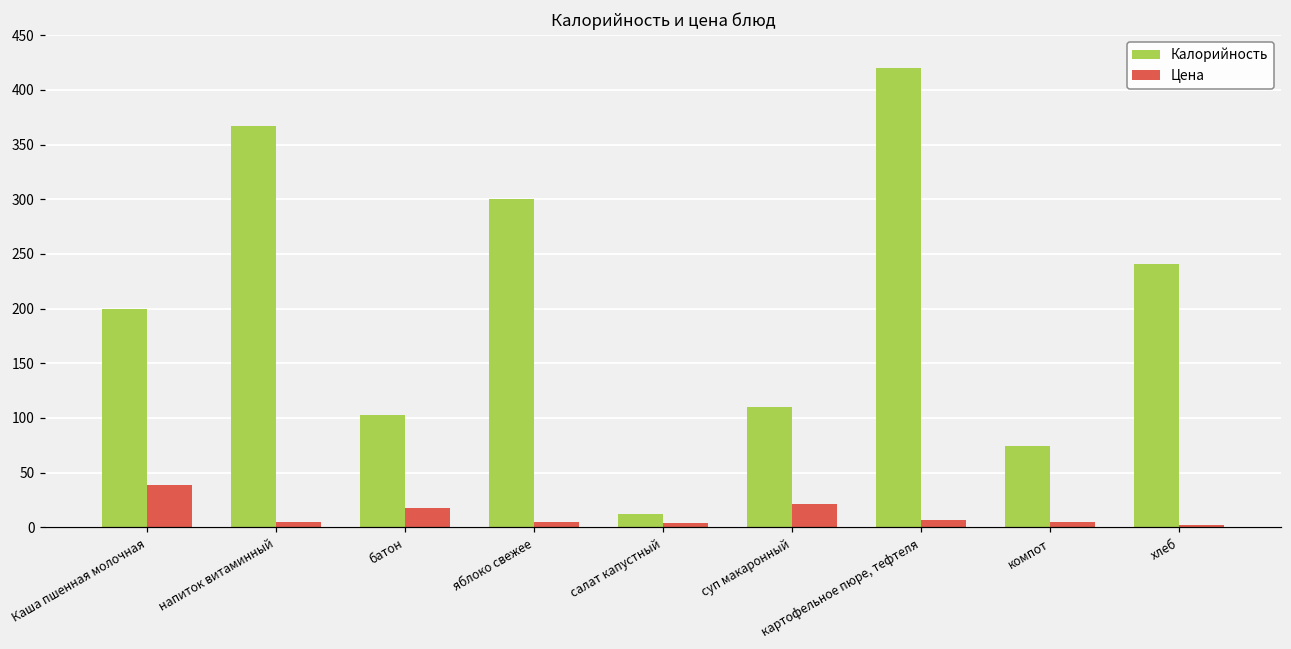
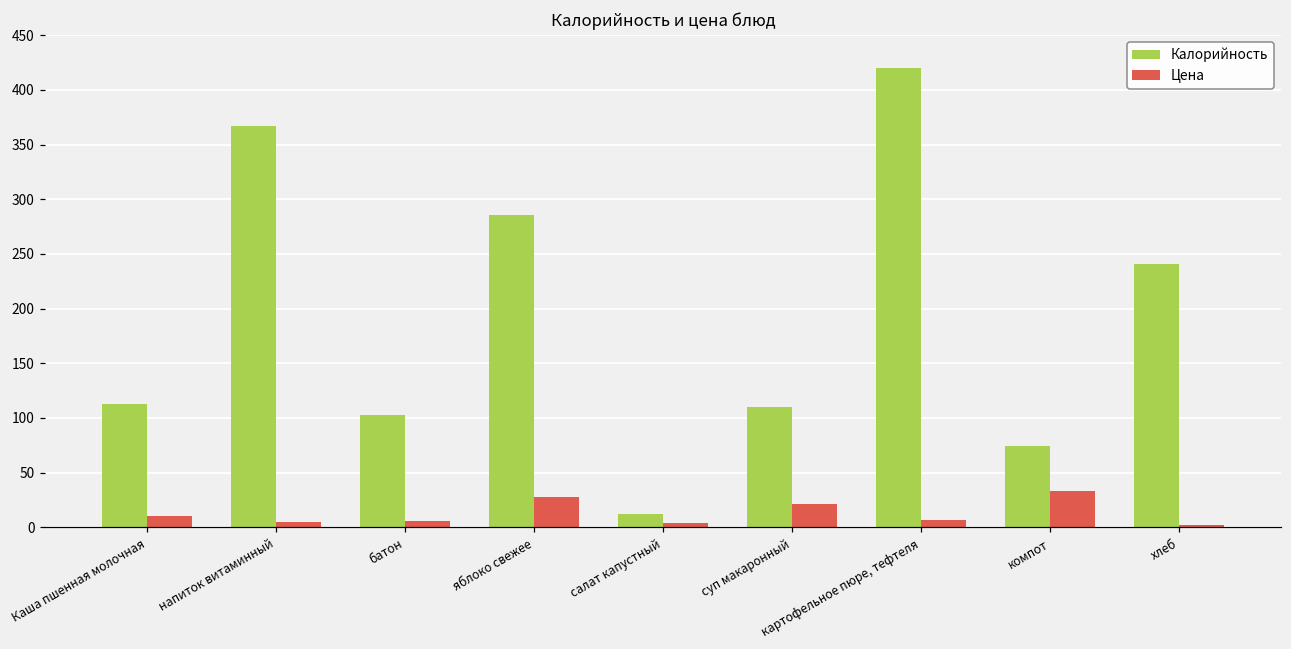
  {
    "Калорийность": {
-     "Каша пшенная молочная": 200,
+     "Каша пшенная молочная": 110,
      "напиток витаминный": 370,
      "батон": 100,
-     "яблоко свежее": 300,
+     "яблоко свежее": 290,
      "салат капустный": 10,
      "суп макаронный": 110,
      "картофельное пюре, тефтеля": 420,
      "компот": 70,
      "хлеб": 240
    },
    "Цена": {
-     "Каша пшенная молочная": 40,
+     "Каша пшенная молочная": 10,
      "напиток витаминный": 10,
-     "батон": 20,
-     "яблоко свежее": 10,
+     "батон": 10,
+     "яблоко свежее": 30,
      "салат капустный": 0,
      "суп макаронный": 20,
      "картофельное пюре, тефтеля": 10,
-     "компот": 10
+     "компот": 30
    }
  }
